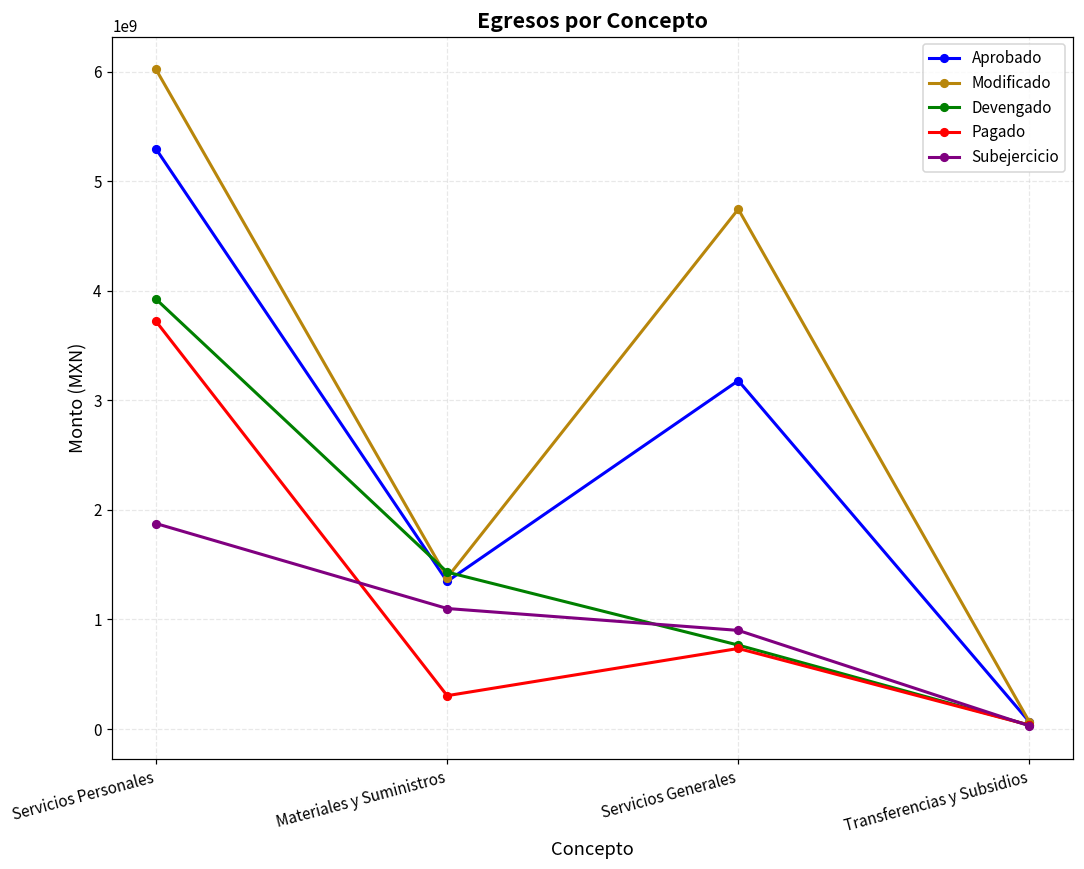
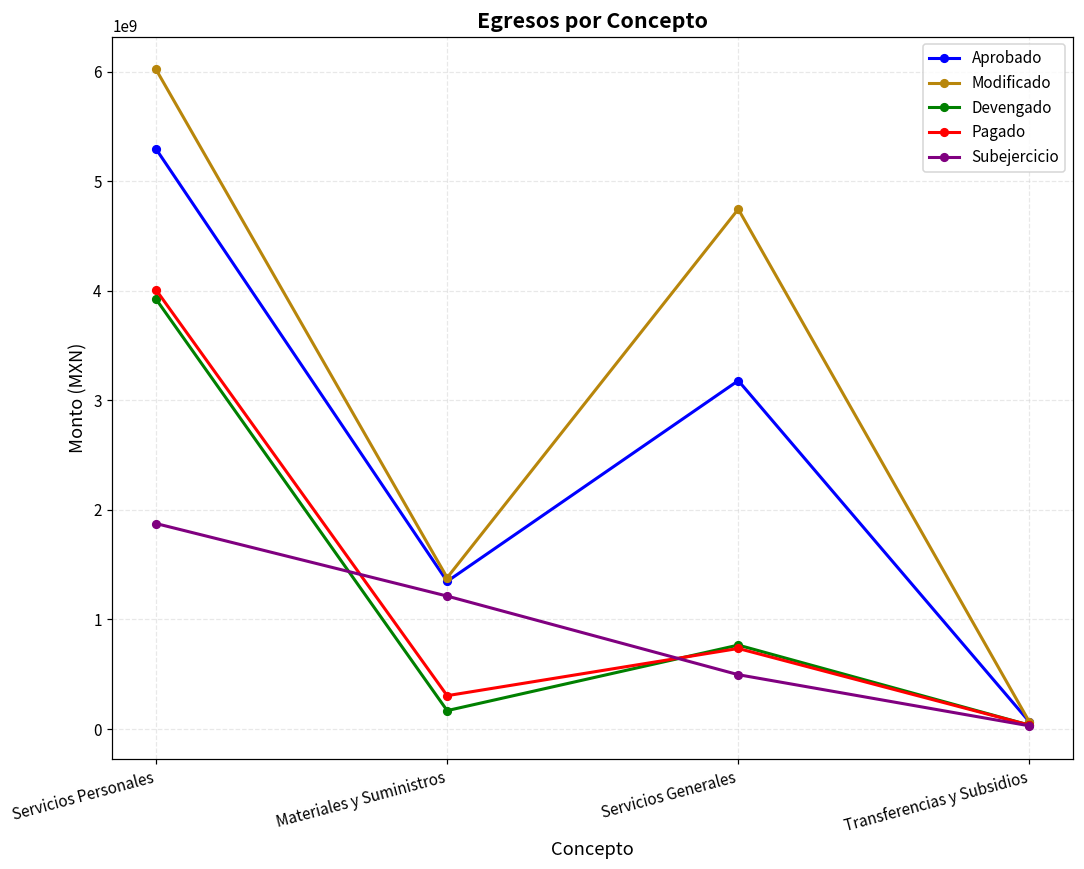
  {
    "Aprobado": {
      "Servicios Personales": 5300000000,
      "Materiales y Suministros": 1300000000,
      "Servicios Generales": 3200000000
    },
    "Modificado": {
      "Servicios Personales": 6000000000,
      "Materiales y Suministros": 1400000000,
      "Servicios Generales": 4700000000
    },
    "Devengado": {
      "Servicios Personales": 3900000000,
-     "Materiales y Suministros": 1400000000,
+     "Materiales y Suministros": 200000000,
      "Servicios Generales": 800000000
    },
    "Pagado": {
-     "Servicios Personales": 3700000000,
+     "Servicios Personales": 4000000000,
      "Materiales y Suministros": 300000000,
      "Servicios Generales": 700000000
    },
    "Subejercicio": {
      "Servicios Personales": 1900000000,
-     "Materiales y Suministros": 1100000000,
-     "Servicios Generales": 900000000
+     "Materiales y Suministros": 1200000000,
+     "Servicios Generales": 500000000
    }
  }
